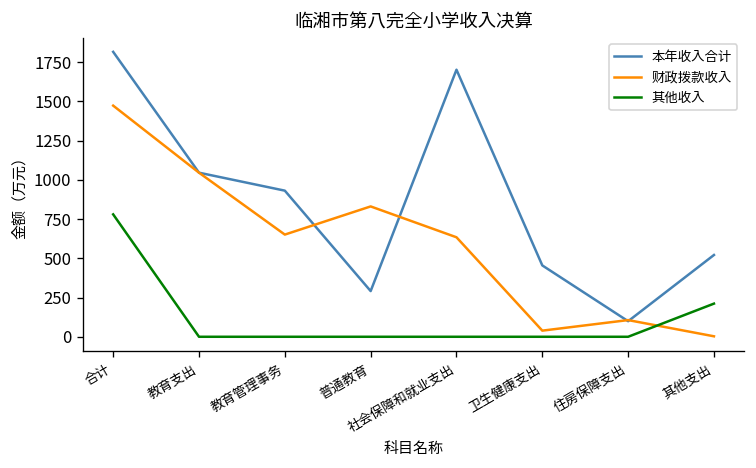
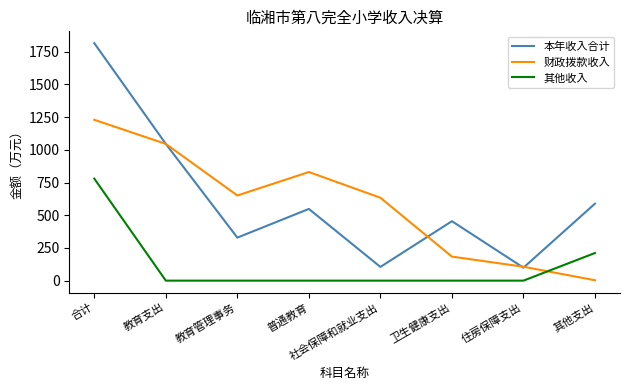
  {
    "本年收入合计": {
      "合计": 1820,
-     "教育管理事务": 930,
-     "普通教育": 290,
-     "社会保障和就业支出": 1700,
+     "教育管理事务": 330,
+     "普通教育": 550,
+     "社会保障和就业支出": 100,
      "卫生健康支出": 450,
-     "其他支出": 520
+     "其他支出": 590
    },
    "财政拨款收入": {
-     "合计": 1470,
+     "合计": 1230,
      "教育管理事务": 650,
      "普通教育": 830,
      "社会保障和就业支出": 630,
-     "卫生健康支出": 40,
+     "卫生健康支出": 180,
      "其他支出": 0
    },
    "其他收入": {
      "合计": 780,
      "教育支出": 0,
      "教育管理事务": 0,
      "普通教育": 0,
      "社会保障和就业支出": 0,
      "卫生健康支出": 0,
      "住房保障支出": 0,
      "其他支出": 210
    }
  }
